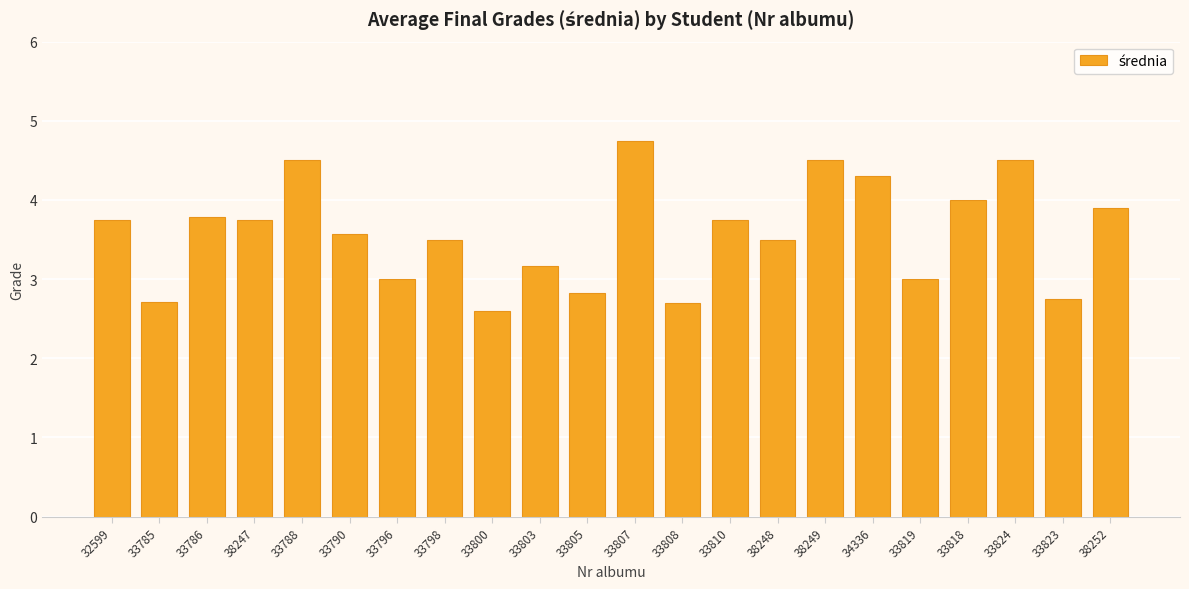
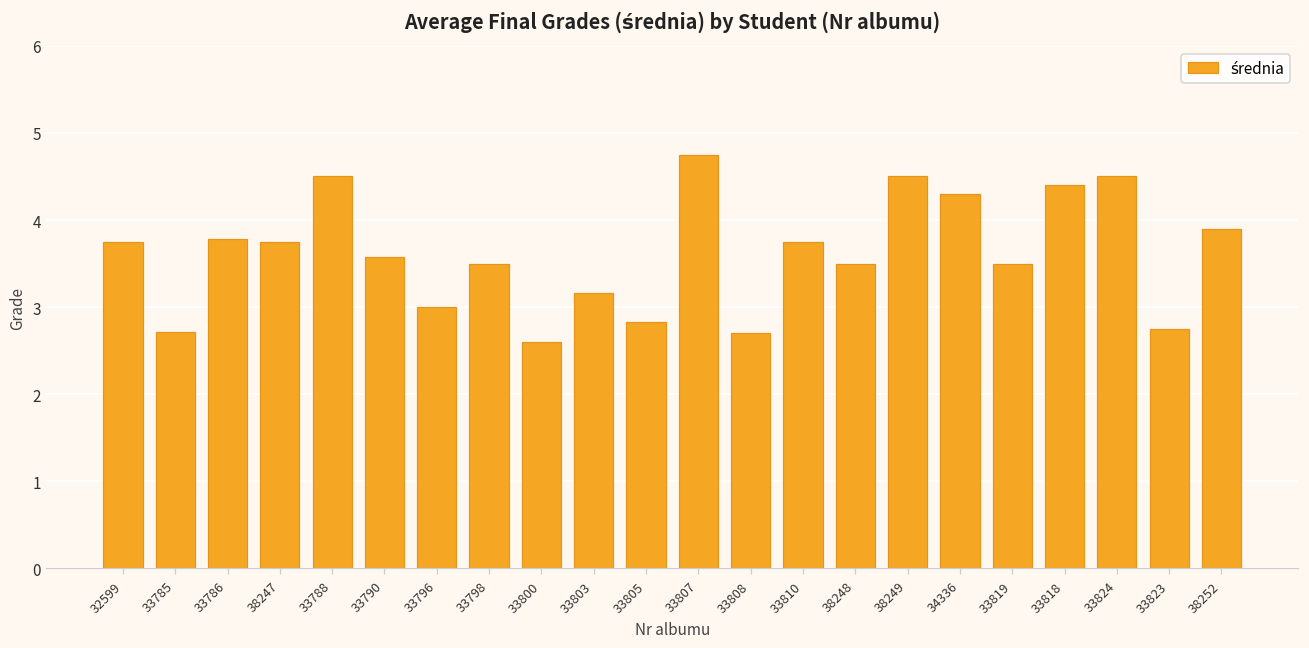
  {
    "32599": 3.8,
    "33785": 2.7,
    "33786": 3.8,
    "38247": 3.8,
    "33788": 4.5,
    "33790": 3.6,
    "33796": 3.0,
    "33798": 3.5,
    "33800": 2.6,
    "33803": 3.2,
    "33805": 2.8,
    "33807": 4.8,
    "33808": 2.7,
    "33810": 3.8,
    "38248": 3.5,
    "38249": 4.5,
    "34336": 4.3,
-   "33819": 3.0,
-   "33818": 4.0,
+   "33819": 3.5,
+   "33818": 4.4,
    "33824": 4.5,
    "33823": 2.8,
    "38252": 3.9
  }
